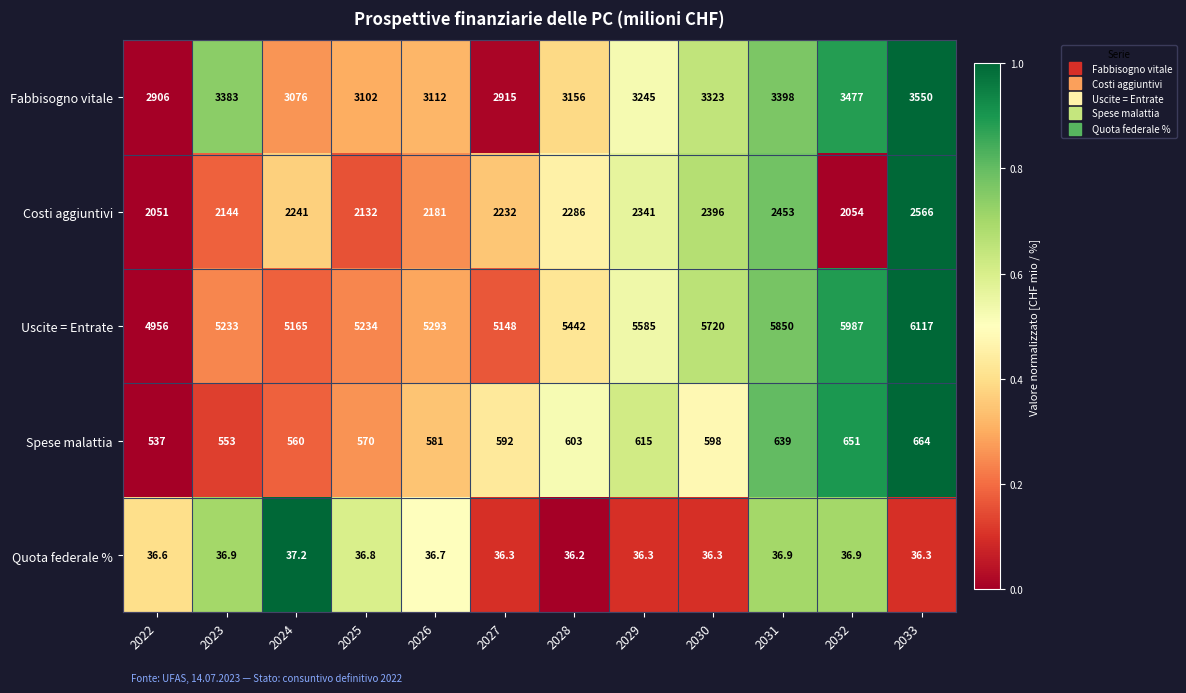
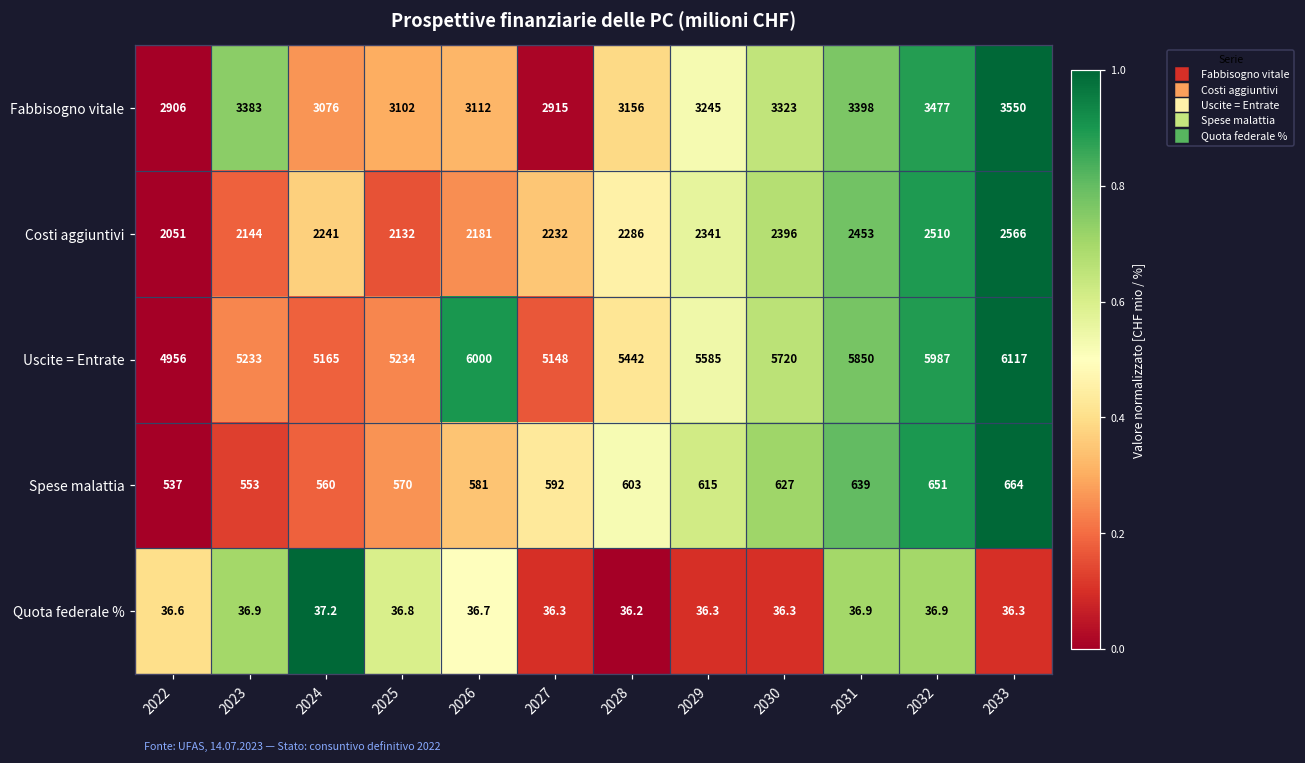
  {
    "Fabbisogno vitale": {
      "2022": 2906,
      "2023": 3383,
      "2024": 3076,
      "2025": 3102,
      "2026": 3112,
      "2027": 2915,
      "2028": 3156,
      "2029": 3245,
      "2030": 3323,
      "2031": 3398,
      "2032": 3477,
      "2033": 3550
    },
    "Costi aggiuntivi": {
      "2022": 2051,
      "2023": 2144,
      "2024": 2241,
      "2025": 2132,
      "2026": 2181,
      "2027": 2232,
      "2028": 2286,
      "2029": 2341,
      "2030": 2396,
      "2031": 2453,
-     "2032": 2054,
+     "2032": 2510,
      "2033": 2566
    },
    "Uscite = Entrate": {
      "2022": 4956,
      "2023": 5233,
      "2024": 5165,
      "2025": 5234,
-     "2026": 5293,
+     "2026": 6000,
      "2027": 5148,
      "2028": 5442,
      "2029": 5585,
      "2030": 5720,
      "2031": 5850,
      "2032": 5987,
      "2033": 6117
    },
    "Spese malattia": {
      "2022": 537,
      "2023": 553,
      "2024": 560,
      "2025": 570,
      "2026": 581,
      "2027": 592,
      "2028": 603,
      "2029": 615,
-     "2030": 598,
+     "2030": 627,
      "2031": 639,
      "2032": 651,
      "2033": 664
    },
    "Quota federale %": {
      "2022": 36.6,
      "2023": 36.9,
      "2024": 37.2,
      "2025": 36.8,
      "2026": 36.7,
      "2027": 36.3,
      "2028": 36.2,
      "2029": 36.3,
      "2030": 36.3,
      "2031": 36.9,
      "2032": 36.9,
      "2033": 36.3
    }
  }
